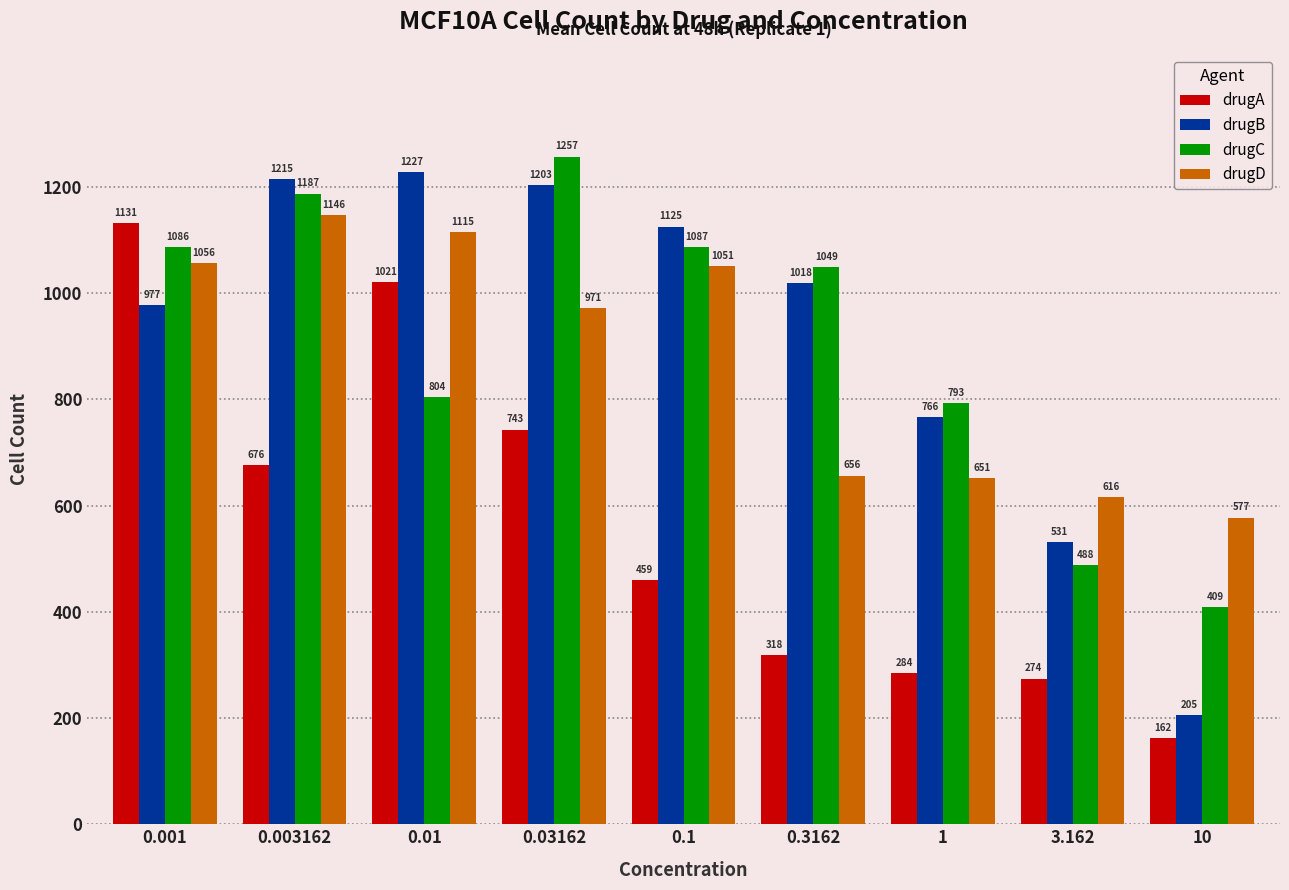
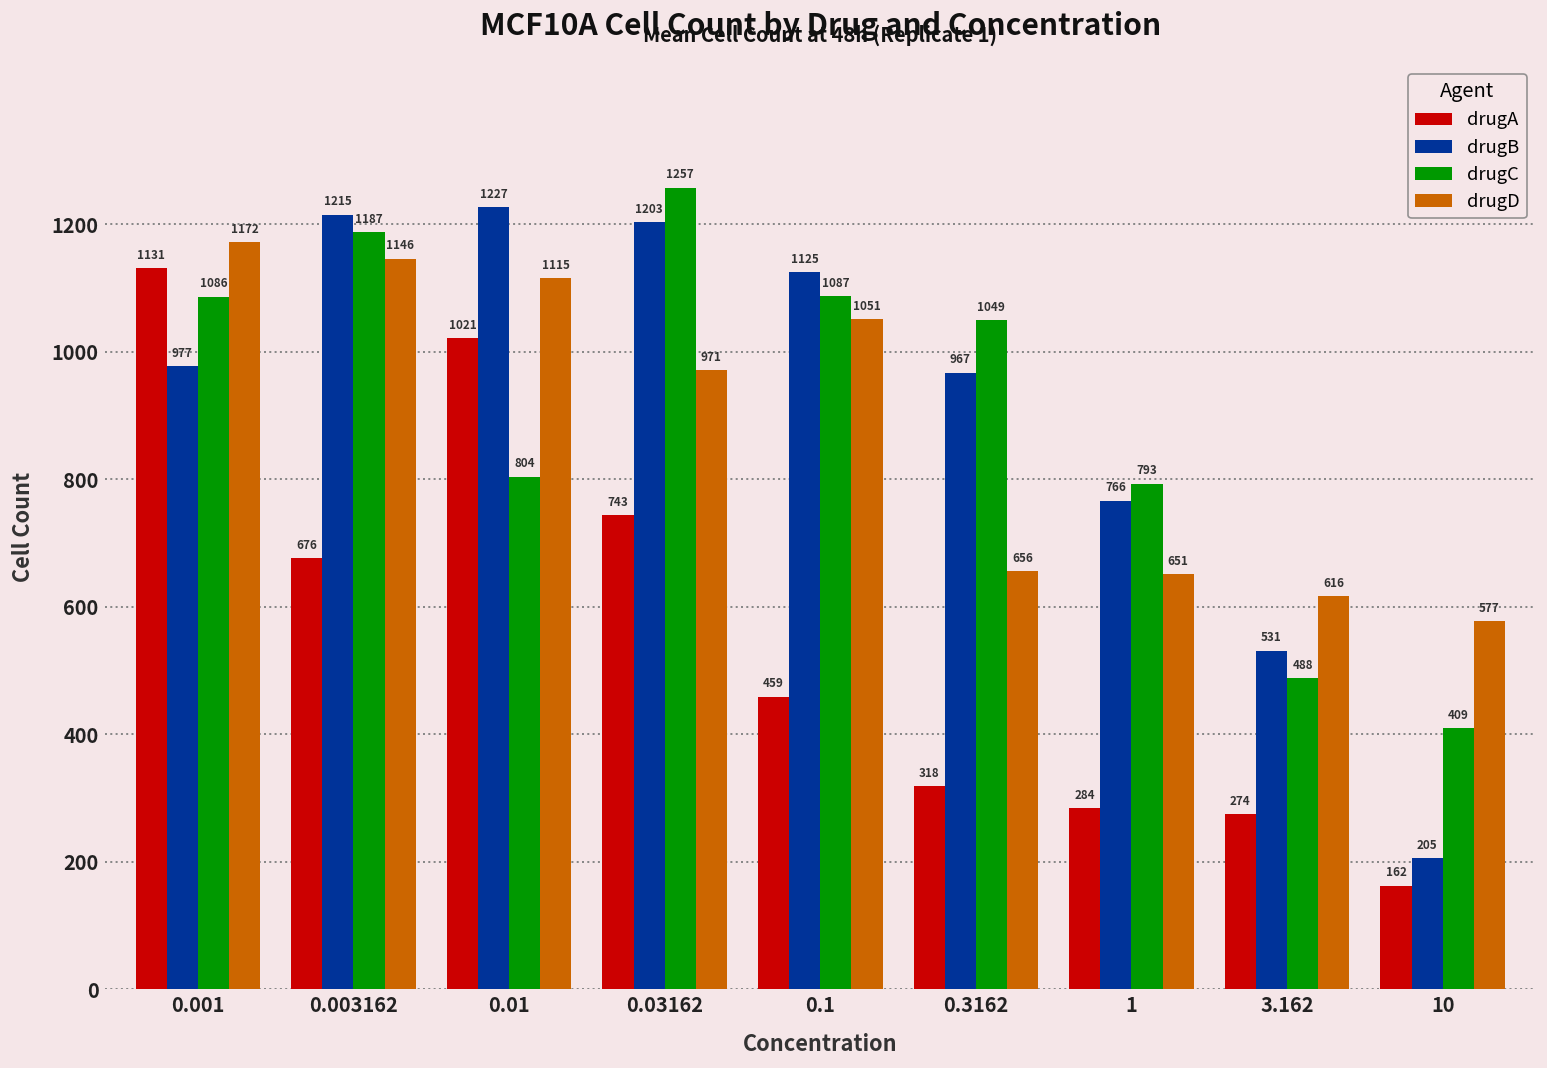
  {
    "drugA": {
      "0.001": 1131,
      "0.003162": 676,
      "0.01": 1021,
      "0.03162": 743,
      "0.1": 459,
      "0.3162": 318,
      "1": 284,
      "3.162": 274,
      "10": 162
    },
    "drugB": {
      "0.001": 977,
      "0.003162": 1215,
      "0.01": 1227,
      "0.03162": 1203,
      "0.1": 1125,
-     "0.3162": 1018,
+     "0.3162": 967,
      "1": 766,
      "3.162": 531,
      "10": 205
    },
    "drugC": {
      "0.001": 1086,
      "0.003162": 1187,
      "0.01": 804,
      "0.03162": 1257,
      "0.1": 1087,
      "0.3162": 1049,
      "1": 793,
      "3.162": 488,
      "10": 409
    },
    "drugD": {
-     "0.001": 1056,
+     "0.001": 1172,
      "0.003162": 1146,
      "0.01": 1115,
      "0.03162": 971,
      "0.1": 1051,
      "0.3162": 656,
      "1": 651,
      "3.162": 616,
      "10": 577
    }
  }
